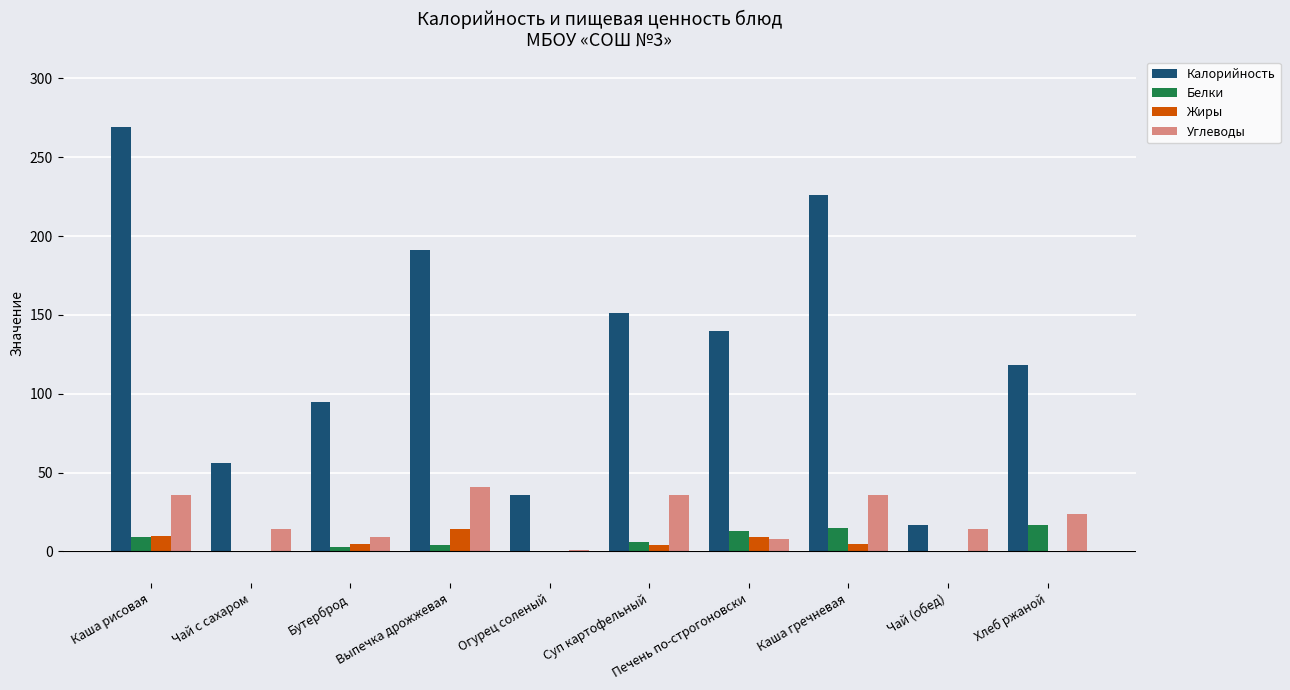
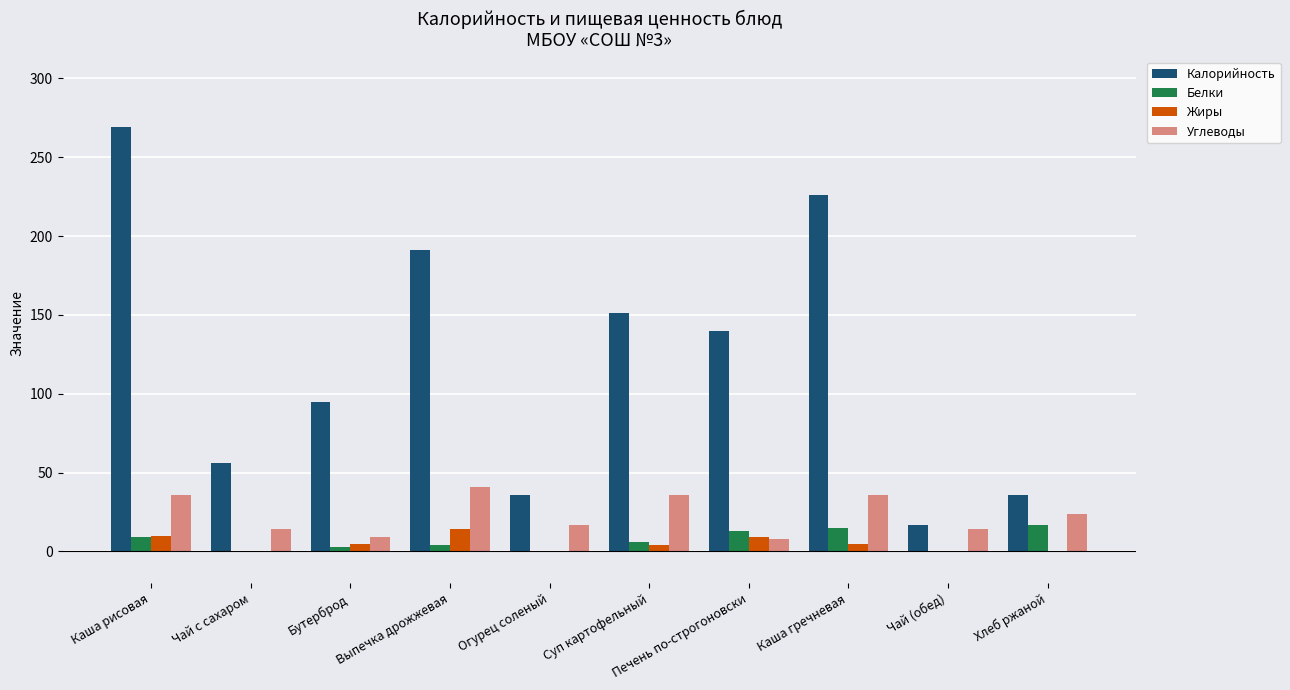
  {
    "Калорийность": {
      "Каша рисовая": 269,
      "Чай с сахаром": 56,
      "Бутерброд": 95,
      "Выпечка дрожжевая": 191,
      "Огурец соленый": 36,
      "Суп картофельный": 151,
      "Печень по-строгоновски": 140,
      "Каша гречневая": 226,
      "Чай (обед)": 17,
-     "Хлеб ржаной": 118
+     "Хлеб ржаной": 36
    },
    "Белки": {
      "Каша рисовая": 9,
      "Чай с сахаром": 0,
      "Бутерброд": 3,
      "Выпечка дрожжевая": 4,
      "Огурец соленый": 0,
      "Суп картофельный": 6,
      "Печень по-строгоновски": 13,
      "Каша гречневая": 15,
      "Чай (обед)": 0,
      "Хлеб ржаной": 17
    },
    "Жиры": {
      "Каша рисовая": 10,
      "Чай с сахаром": 0,
      "Бутерброд": 5,
      "Выпечка дрожжевая": 14,
      "Огурец соленый": 0,
      "Суп картофельный": 4,
      "Печень по-строгоновски": 9,
      "Каша гречневая": 5,
      "Чай (обед)": 0,
      "Хлеб ржаной": 0
    },
    "Углеводы": {
      "Каша рисовая": 36,
      "Чай с сахаром": 14,
      "Бутерброд": 9,
      "Выпечка дрожжевая": 41,
-     "Огурец соленый": 1,
+     "Огурец соленый": 17,
      "Суп картофельный": 36,
      "Печень по-строгоновски": 8,
      "Каша гречневая": 36,
      "Чай (обед)": 14,
      "Хлеб ржаной": 24
    }
  }
